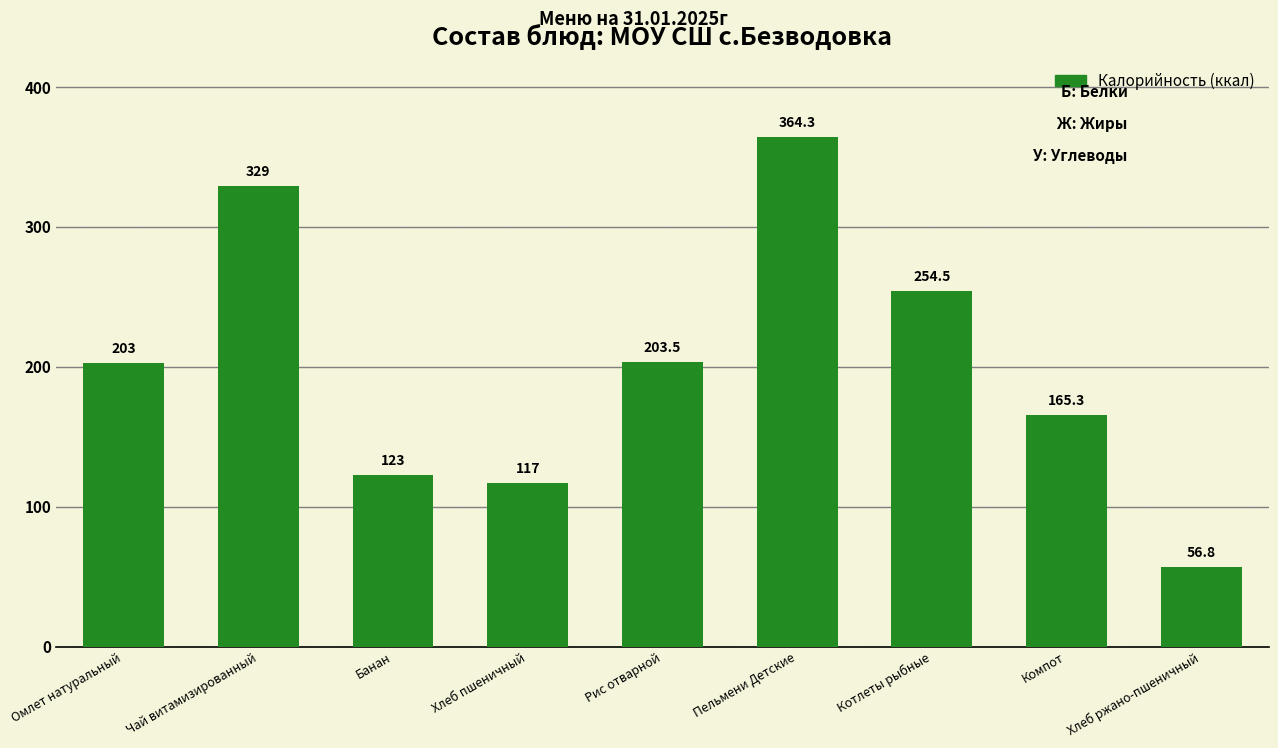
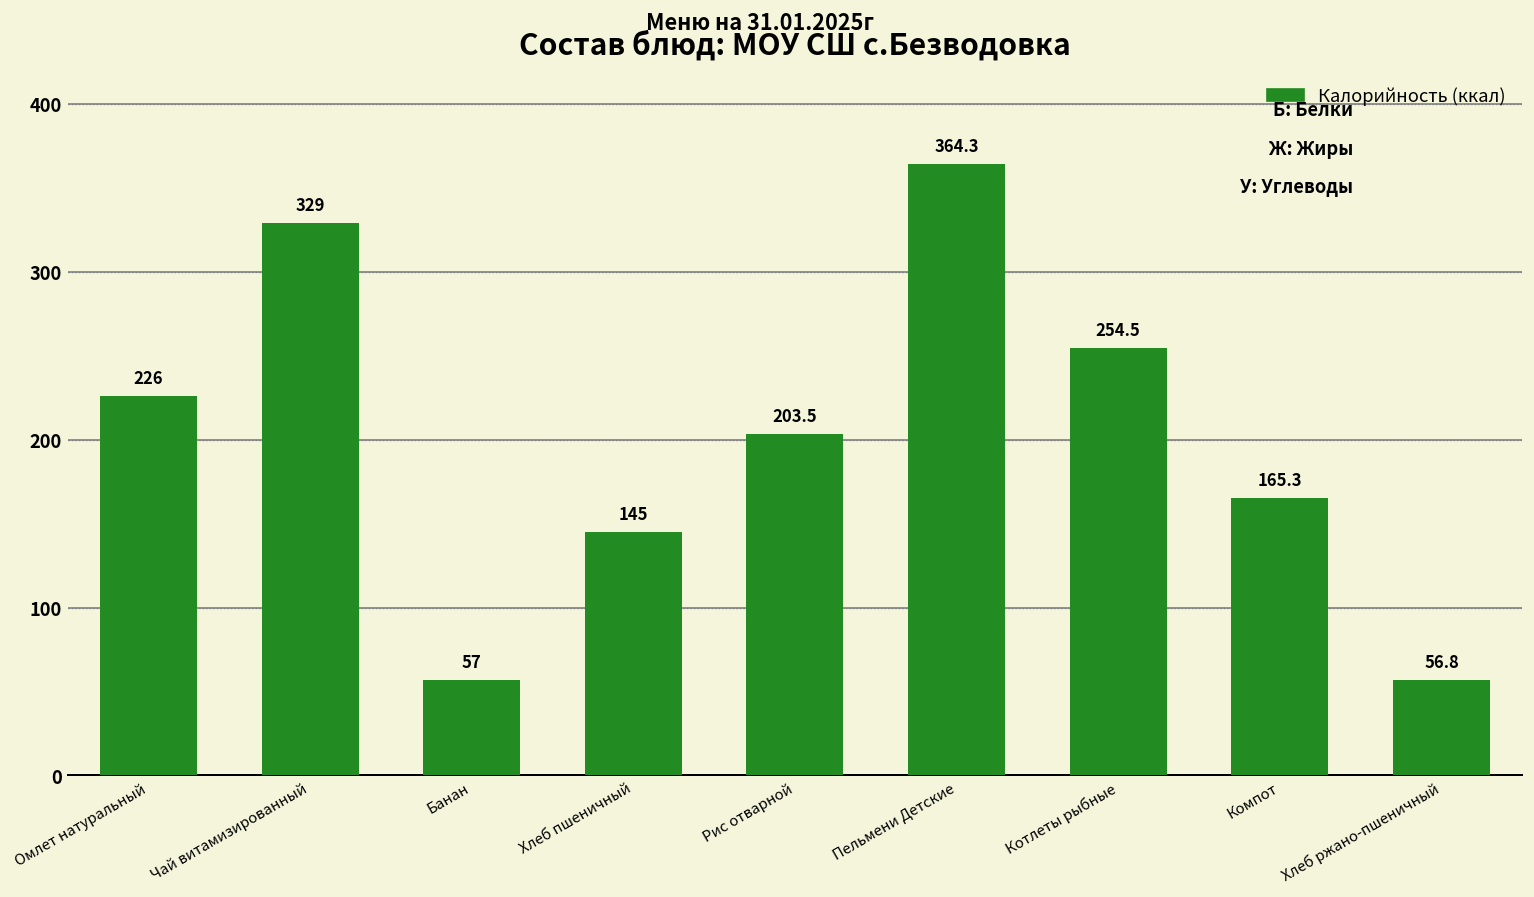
  {
-   "Омлет натуральный": 203,
+   "Омлет натуральный": 226,
    "Чай витамизированный": 329,
-   "Банан": 123,
-   "Хлеб пшеничный": 117,
+   "Банан": 57,
+   "Хлеб пшеничный": 145,
    "Рис отварной": 203.5,
    "Пельмени Детские": 364.3,
    "Котлеты рыбные": 254.5,
    "Компот": 165.3,
    "Хлеб ржано-пшеничный": 56.8
  }
